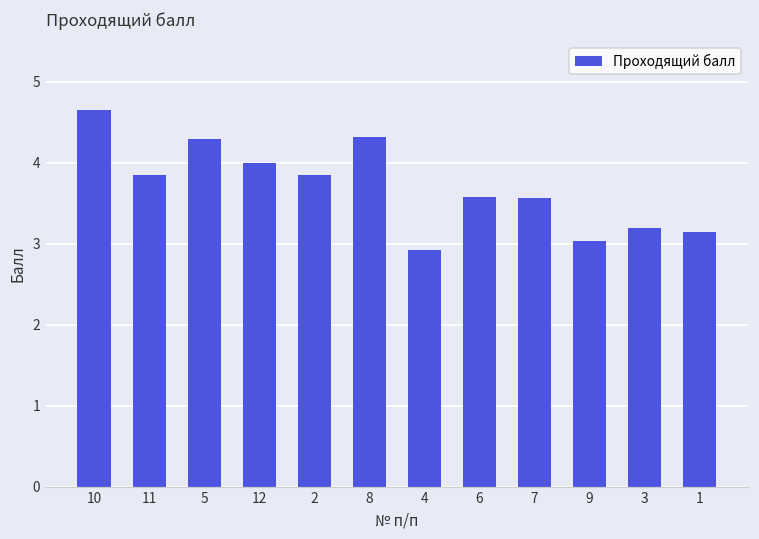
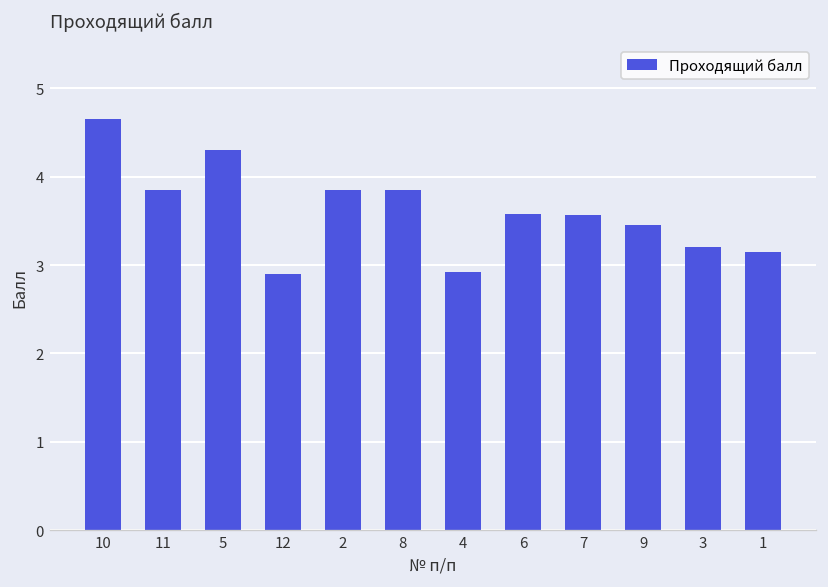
  {
    "10": 4.7,
    "11": 3.9,
    "5": 4.3,
-   "12": 4.0,
+   "12": 2.9,
    "2": 3.9,
-   "8": 4.3,
+   "8": 3.9,
    "4": 2.9,
    "6": 3.6,
    "7": 3.6,
-   "9": 3.0,
+   "9": 3.5,
    "3": 3.2,
    "1": 3.2
  }
